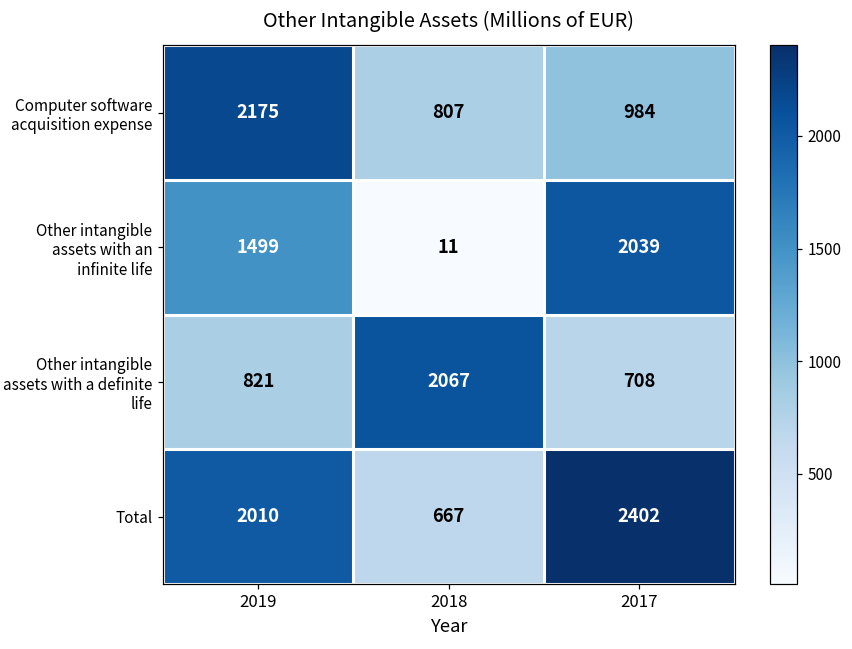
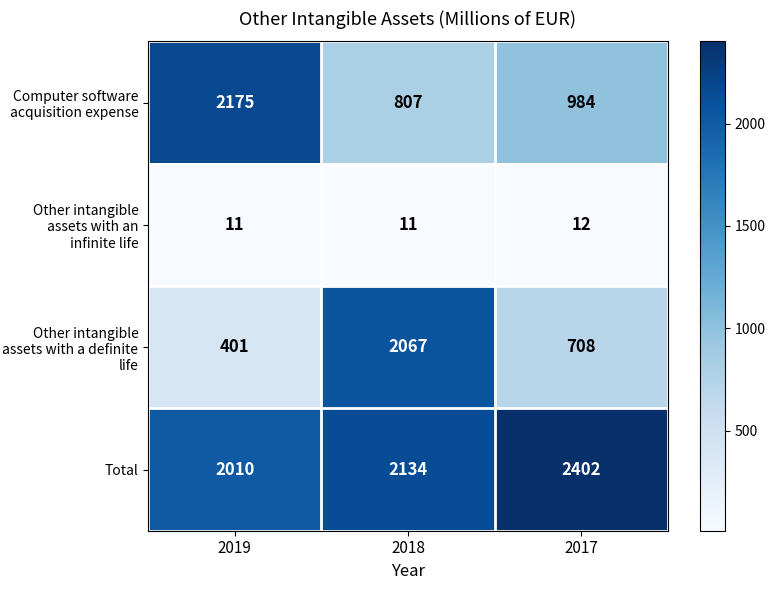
  {
    "Computer software acquisition expense": {
      "2019": 2175,
      "2018": 807,
      "2017": 984
    },
    "Other intangible assets with an infinite life": {
-     "2019": 1499,
+     "2019": 11,
      "2018": 11,
-     "2017": 2039
+     "2017": 12
    },
    "Other intangible assets with a definite life": {
-     "2019": 821,
+     "2019": 401,
      "2018": 2067,
      "2017": 708
    },
    "Total": {
      "2019": 2010,
-     "2018": 667,
+     "2018": 2134,
      "2017": 2402
    }
  }
